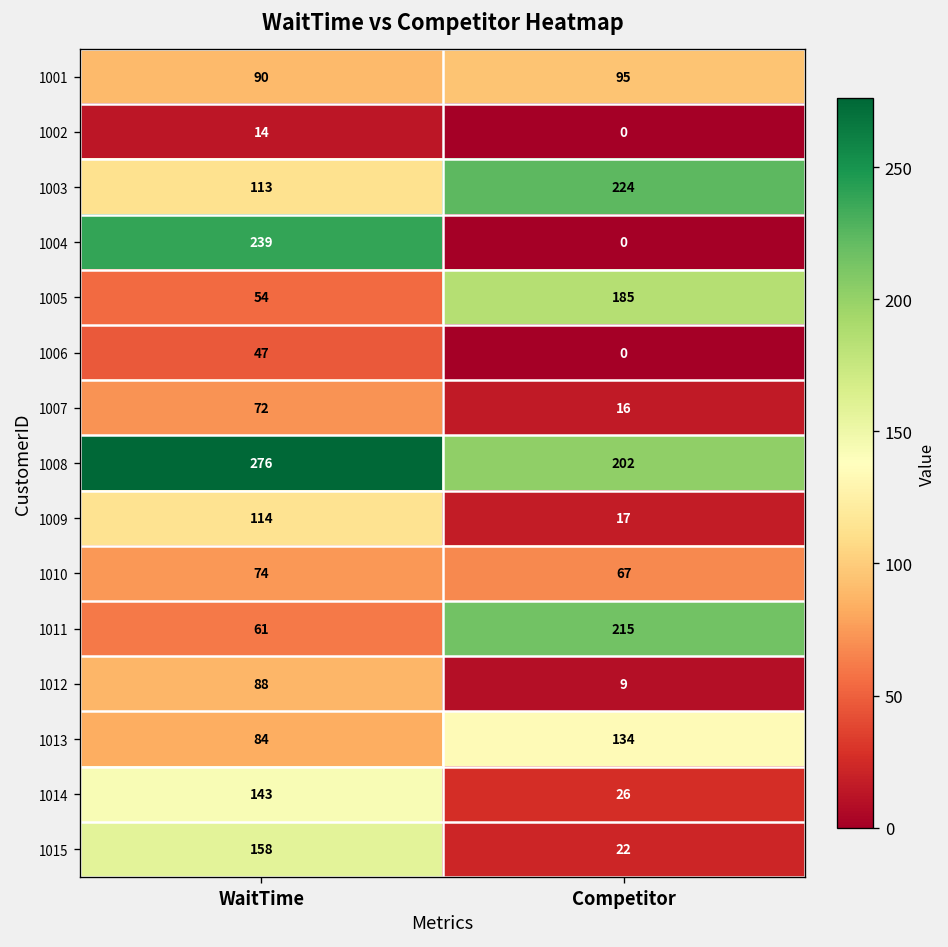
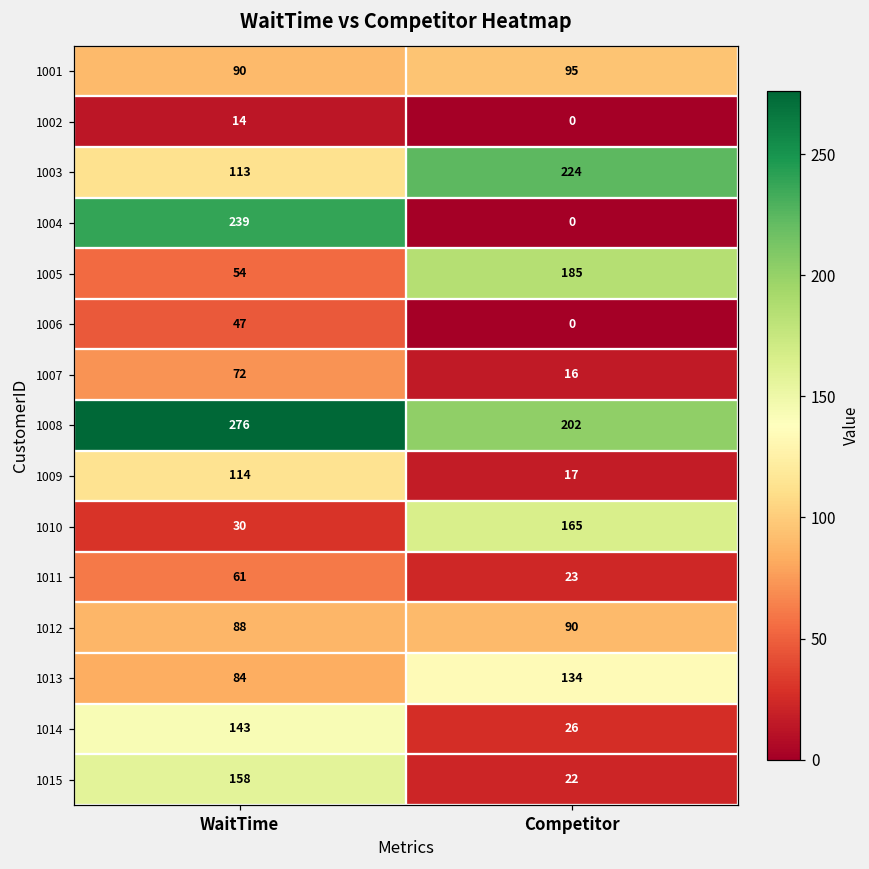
  {
    "1001": {
      "WaitTime": 90,
      "Competitor": 95
    },
    "1002": {
      "WaitTime": 14,
      "Competitor": 0
    },
    "1003": {
      "WaitTime": 113,
      "Competitor": 224
    },
    "1004": {
      "WaitTime": 239,
      "Competitor": 0
    },
    "1005": {
      "WaitTime": 54,
      "Competitor": 185
    },
    "1006": {
      "WaitTime": 47,
      "Competitor": 0
    },
    "1007": {
      "WaitTime": 72,
      "Competitor": 16
    },
    "1008": {
      "WaitTime": 276,
      "Competitor": 202
    },
    "1009": {
      "WaitTime": 114,
      "Competitor": 17
    },
    "1010": {
-     "WaitTime": 74,
-     "Competitor": 67
+     "WaitTime": 30,
+     "Competitor": 165
    },
    "1011": {
      "WaitTime": 61,
-     "Competitor": 215
+     "Competitor": 23
    },
    "1012": {
      "WaitTime": 88,
-     "Competitor": 9
+     "Competitor": 90
    },
    "1013": {
      "WaitTime": 84,
      "Competitor": 134
    },
    "1014": {
      "WaitTime": 143,
      "Competitor": 26
    },
    "1015": {
      "WaitTime": 158,
      "Competitor": 22
    }
  }
